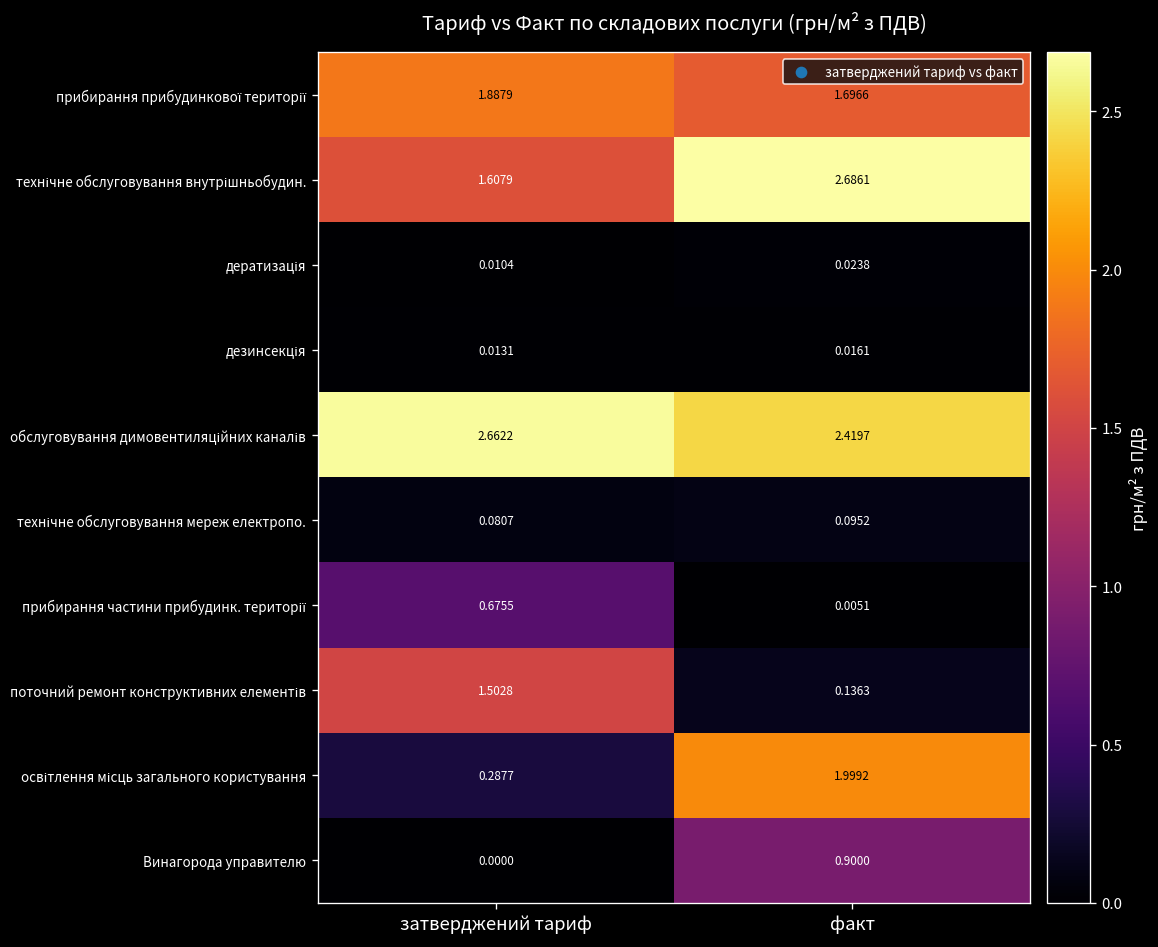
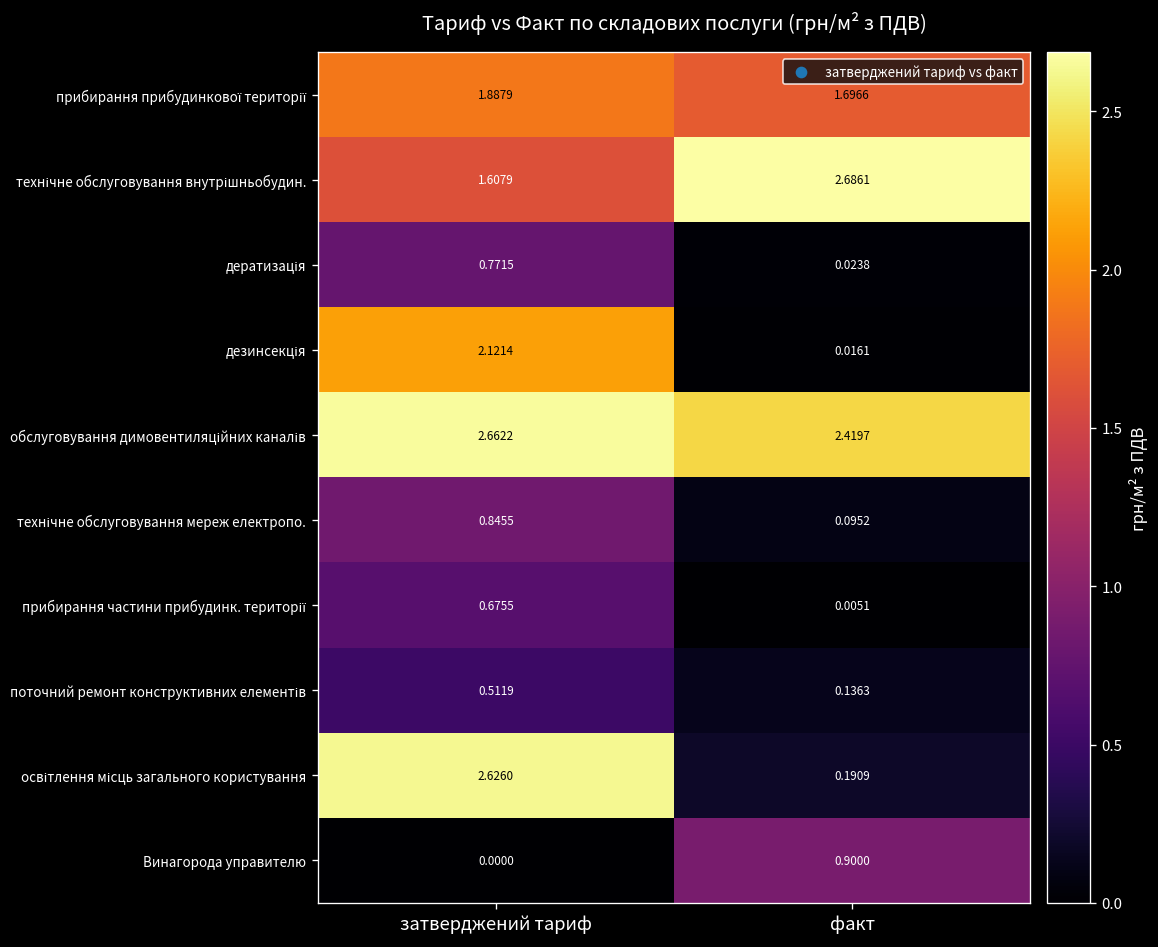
  {
    "прибирання прибудинкової території": {
      "затверджений тариф": 1.8879,
      "факт": 1.6966
    },
    "технічне обслуговування внутрішньобудин.": {
      "затверджений тариф": 1.6079,
      "факт": 2.6861
    },
    "дератизація": {
-     "затверджений тариф": 0.0104,
+     "затверджений тариф": 0.7715,
      "факт": 0.0238
    },
    "дезинсекція": {
-     "затверджений тариф": 0.0131,
+     "затверджений тариф": 2.1214,
      "факт": 0.0161
    },
    "обслуговування димовентиляційних каналів": {
      "затверджений тариф": 2.6622,
      "факт": 2.4197
    },
    "технічне обслуговування мереж електропо.": {
-     "затверджений тариф": 0.0807,
+     "затверджений тариф": 0.8455,
      "факт": 0.0952
    },
    "прибирання частини прибудинк. території": {
      "затверджений тариф": 0.6755,
      "факт": 0.0051
    },
    "поточний ремонт конструктивних елементів": {
-     "затверджений тариф": 1.5028,
+     "затверджений тариф": 0.5119,
      "факт": 0.1363
    },
    "освітлення місць загального користування": {
-     "затверджений тариф": 0.2877,
-     "факт": 1.9992
+     "затверджений тариф": 2.6260,
+     "факт": 0.1909
    },
    "Винагорода управителю": {
      "затверджений тариф": 0.0000,
      "факт": 0.9000
    }
  }
